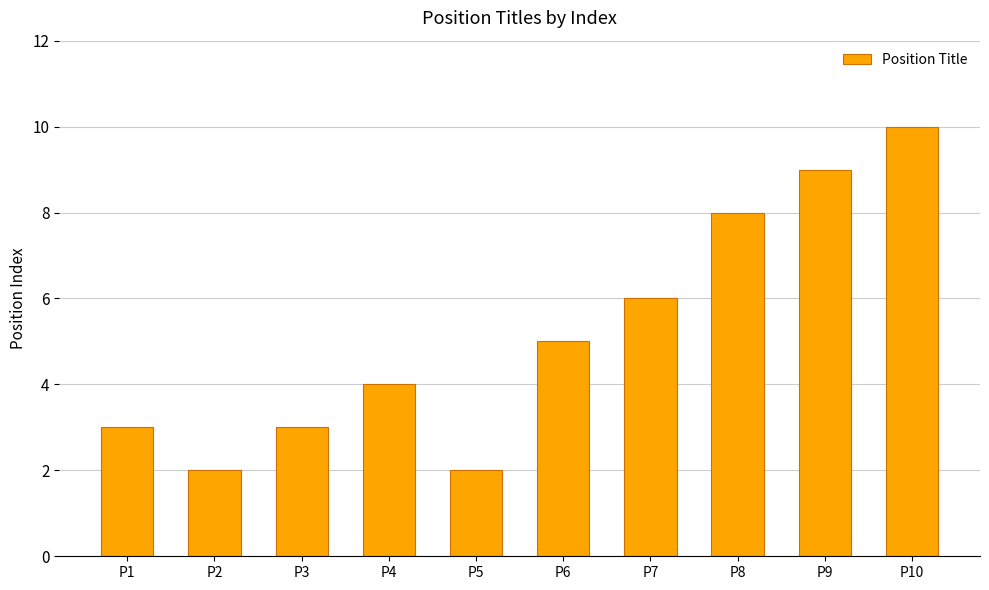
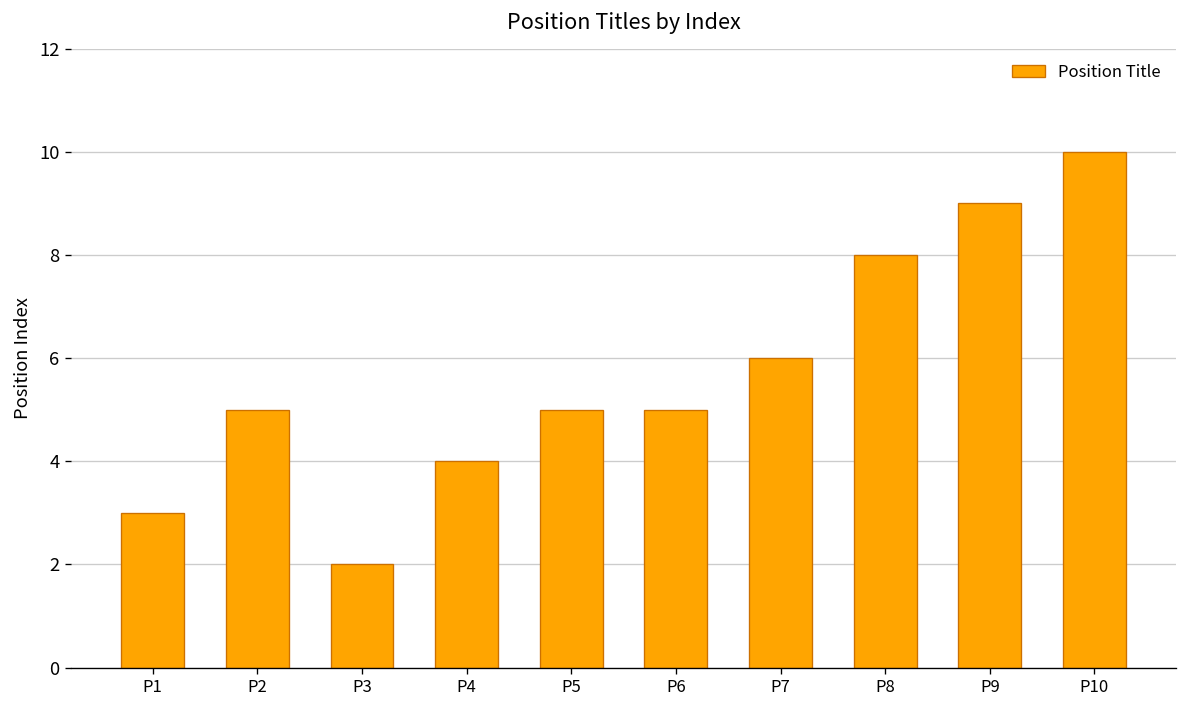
  {
    "P1": 3,
-   "P2": 2,
-   "P3": 3,
+   "P2": 5,
+   "P3": 2,
    "P4": 4,
-   "P5": 2,
+   "P5": 5,
    "P6": 5,
    "P7": 6,
    "P8": 8,
    "P9": 9,
    "P10": 10
  }
